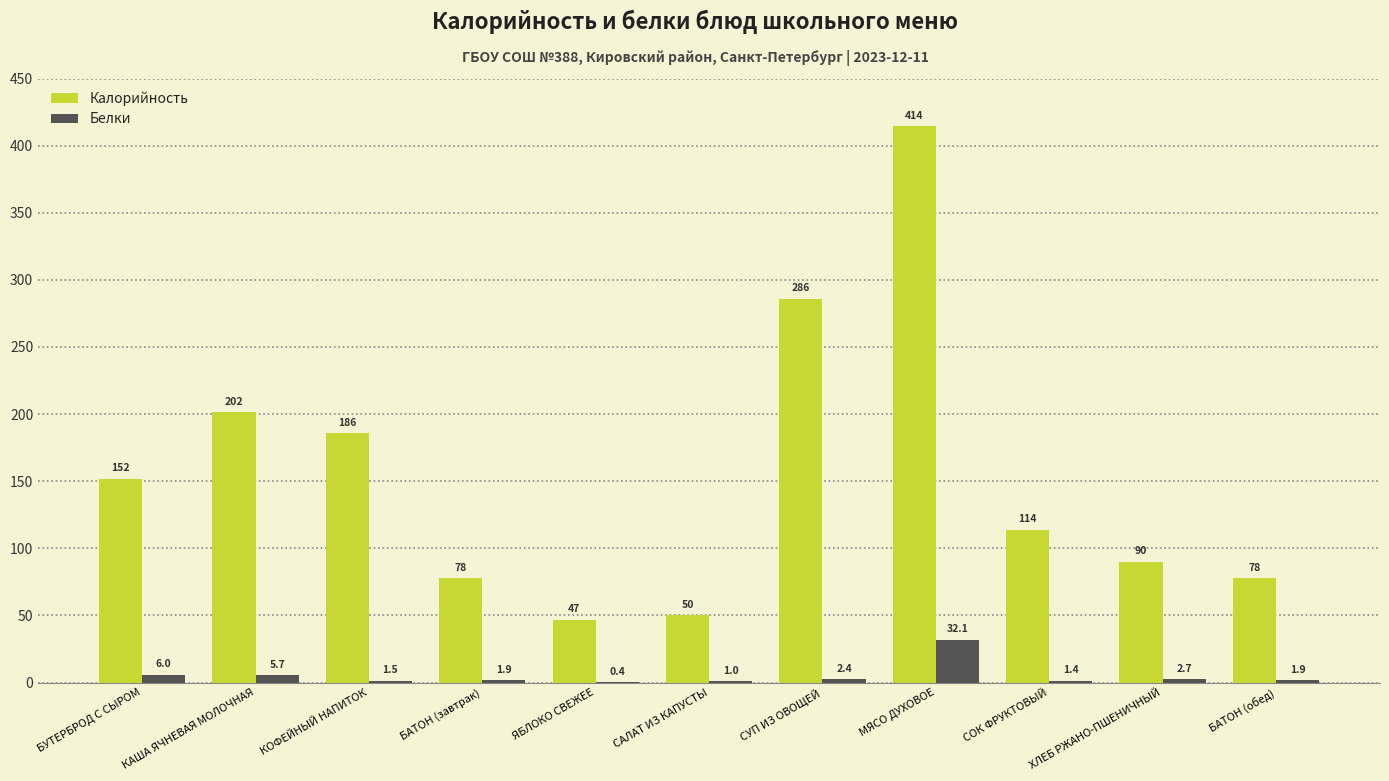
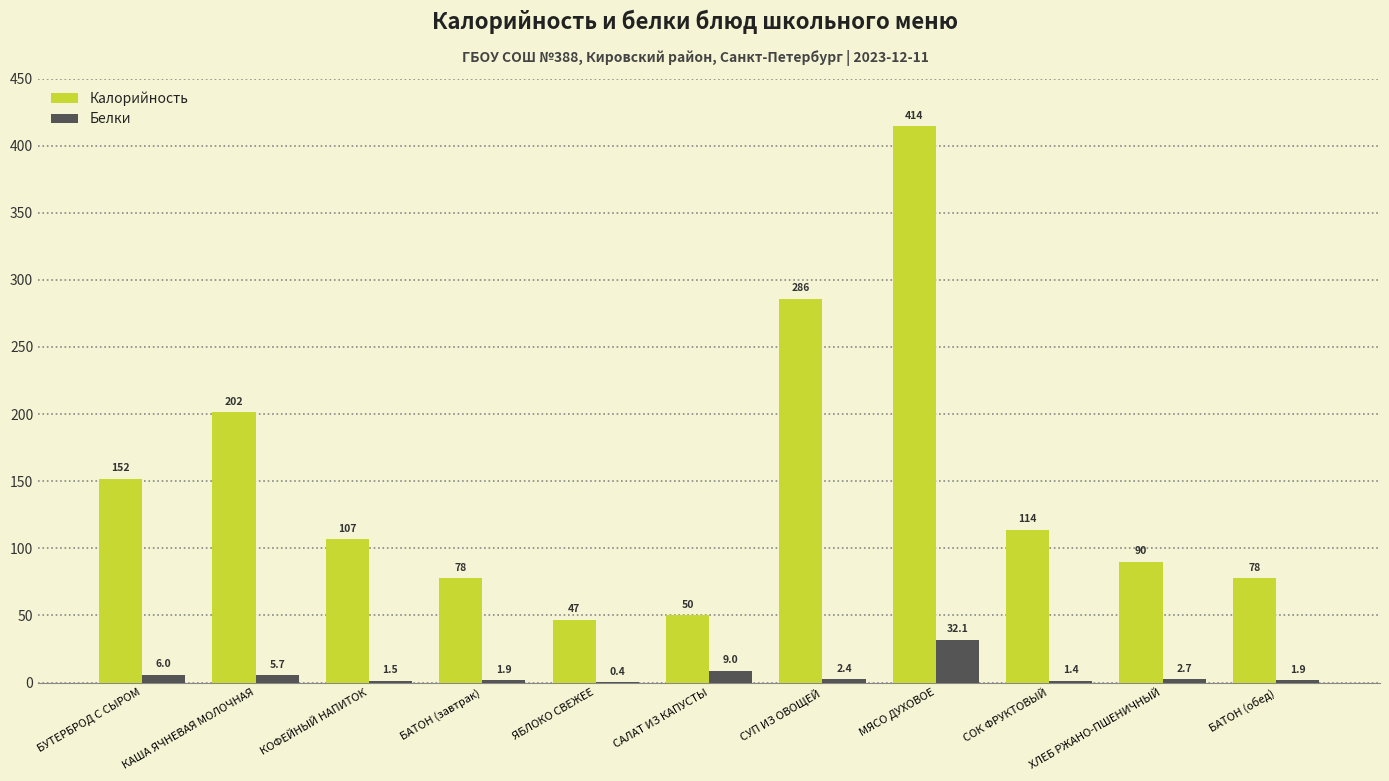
  {
    "Калорийность": {
      "БУТЕРБРОД С СЫРОМ": 152,
      "КАША ЯЧНЕВАЯ МОЛОЧНАЯ": 202,
-     "КОФЕЙНЫЙ НАПИТОК": 186,
+     "КОФЕЙНЫЙ НАПИТОК": 107,
      "БАТОН (завтрак)": 78,
      "ЯБЛОКО СВЕЖЕЕ": 47,
      "САЛАТ ИЗ КАПУСТЫ": 50,
      "СУП ИЗ ОВОЩЕЙ": 286,
      "МЯСО ДУХОВОЕ": 414,
      "СОК ФРУКТОВЫЙ": 114,
      "ХЛЕБ РЖАНО-ПШЕНИЧНЫЙ": 90,
      "БАТОН (обед)": 78
    },
    "Белки": {
      "БУТЕРБРОД С СЫРОМ": 6.0,
      "КАША ЯЧНЕВАЯ МОЛОЧНАЯ": 5.7,
      "КОФЕЙНЫЙ НАПИТОК": 1.5,
      "БАТОН (завтрак)": 1.9,
      "ЯБЛОКО СВЕЖЕЕ": 0.4,
-     "САЛАТ ИЗ КАПУСТЫ": 1.0,
+     "САЛАТ ИЗ КАПУСТЫ": 9.0,
      "СУП ИЗ ОВОЩЕЙ": 2.4,
      "МЯСО ДУХОВОЕ": 32.1,
      "СОК ФРУКТОВЫЙ": 1.4,
      "ХЛЕБ РЖАНО-ПШЕНИЧНЫЙ": 2.7,
      "БАТОН (обед)": 1.9
    }
  }
